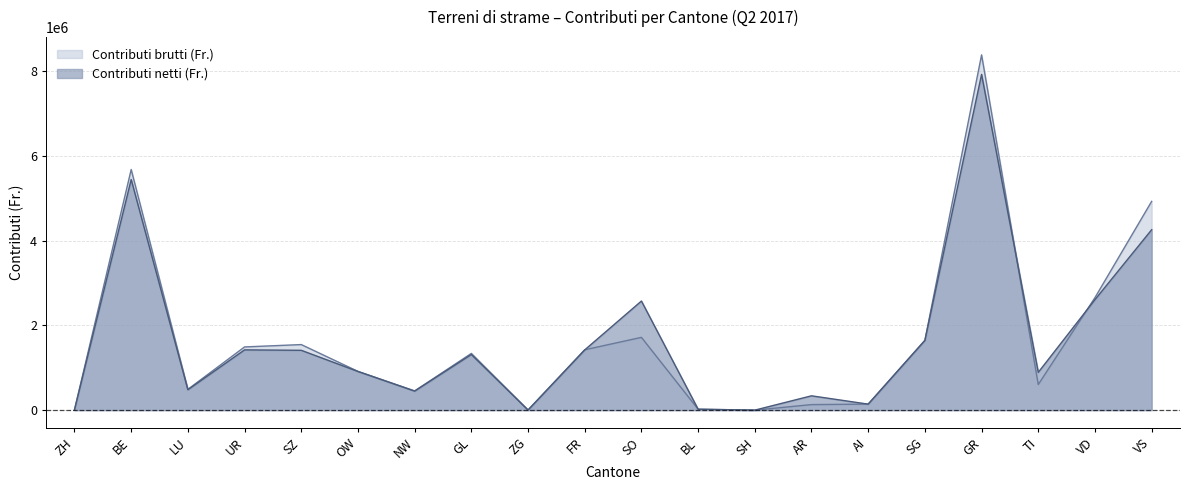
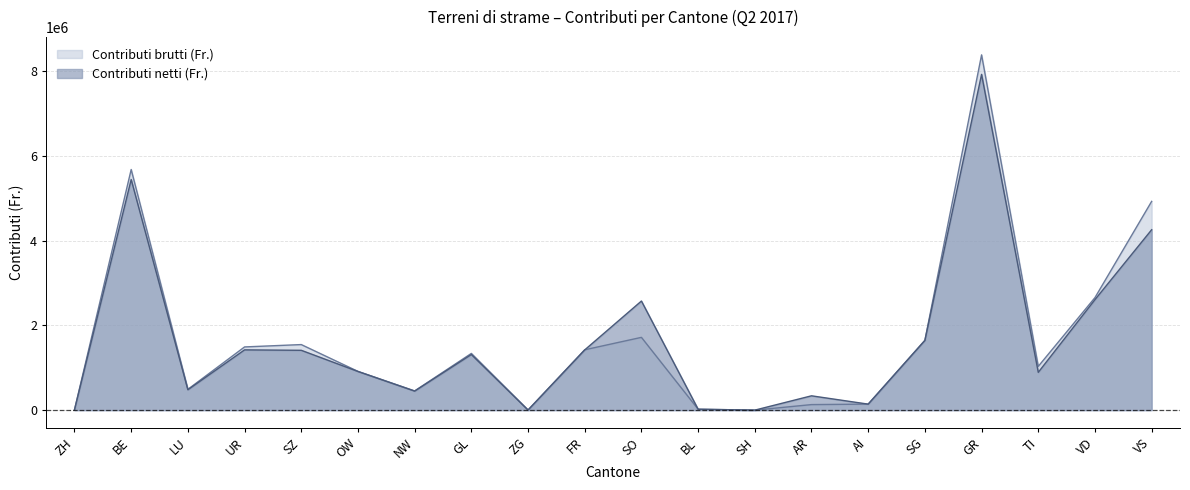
  {
    "Contributi brutti (Fr.)": {
      "BE": 5700000,
      "UR": 1500000,
      "SZ": 1500000,
      "SO": 1700000,
      "AR": 100000,
      "GR": 8400000,
-     "TI": 600000,
+     "TI": 1000000,
      "VS": 4900000
    },
    "Contributi netti (Fr.)": {
      "BE": 5400000,
      "UR": 1400000,
      "SZ": 1400000,
      "SO": 2600000,
      "AR": 300000,
      "GR": 7900000,
      "TI": 900000,
      "VS": 4300000
    }
  }
